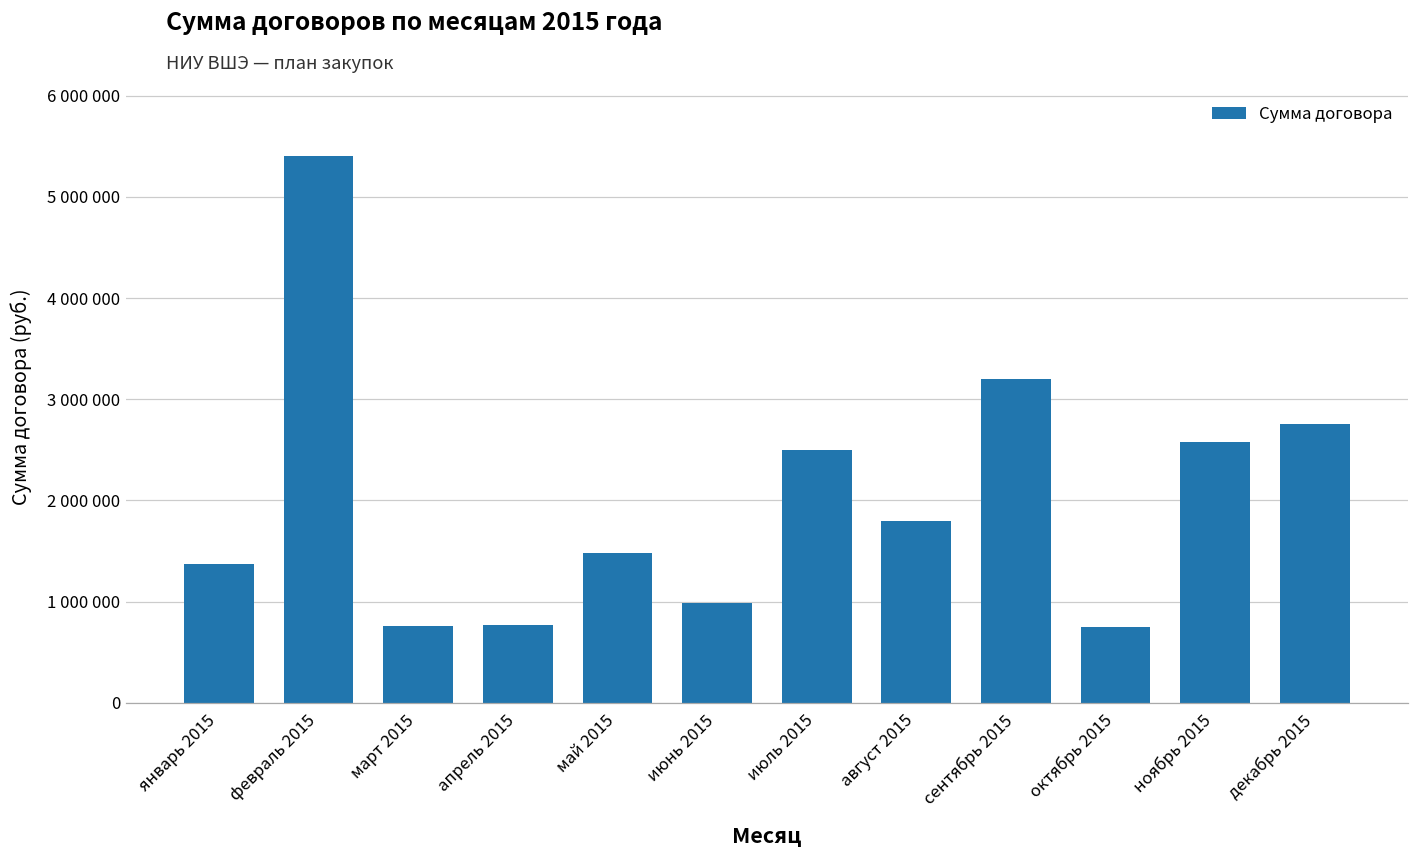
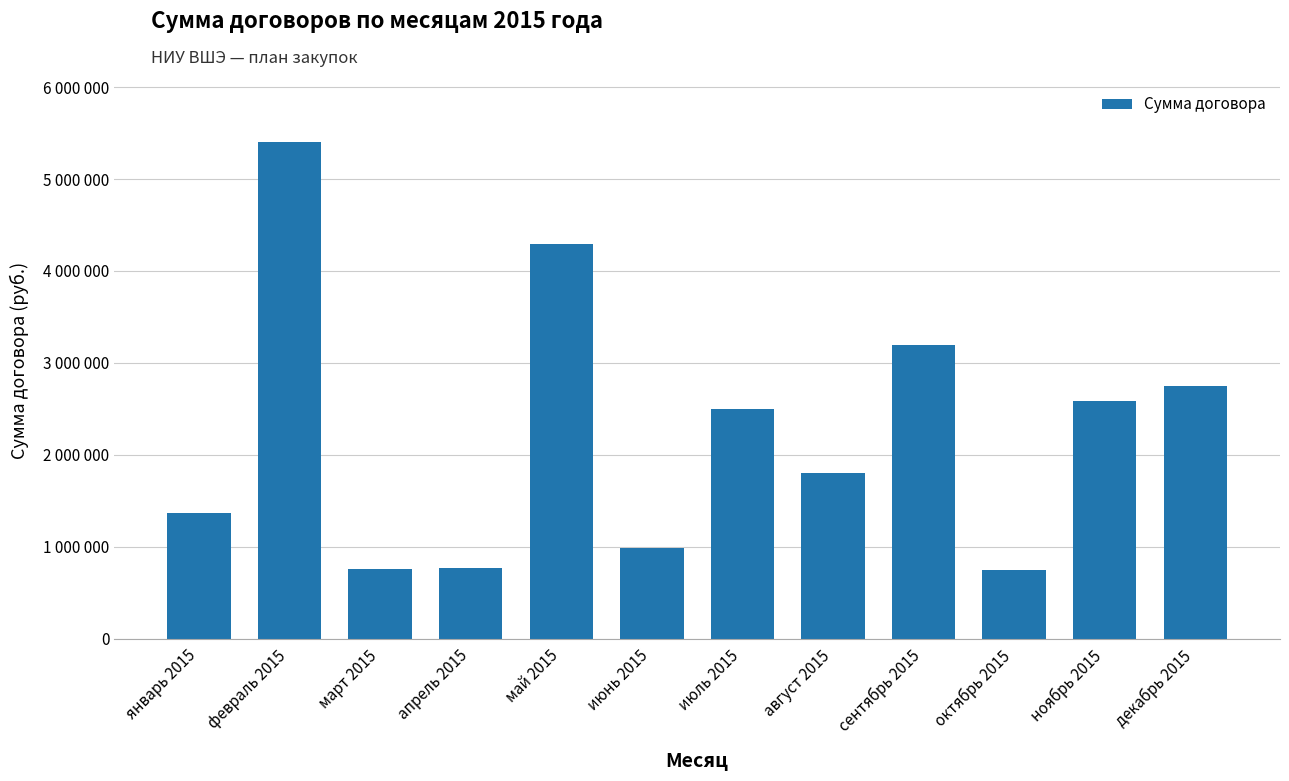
  {
    "январь 2015": 1400000,
    "февраль 2015": 5400000,
    "март 2015": 800000,
    "апрель 2015": 800000,
-   "май 2015": 1500000,
+   "май 2015": 4300000,
    "июнь 2015": 1000000,
    "июль 2015": 2500000,
    "август 2015": 1800000,
    "сентябрь 2015": 3200000,
    "октябрь 2015": 800000,
    "ноябрь 2015": 2600000,
    "декабрь 2015": 2800000
  }
